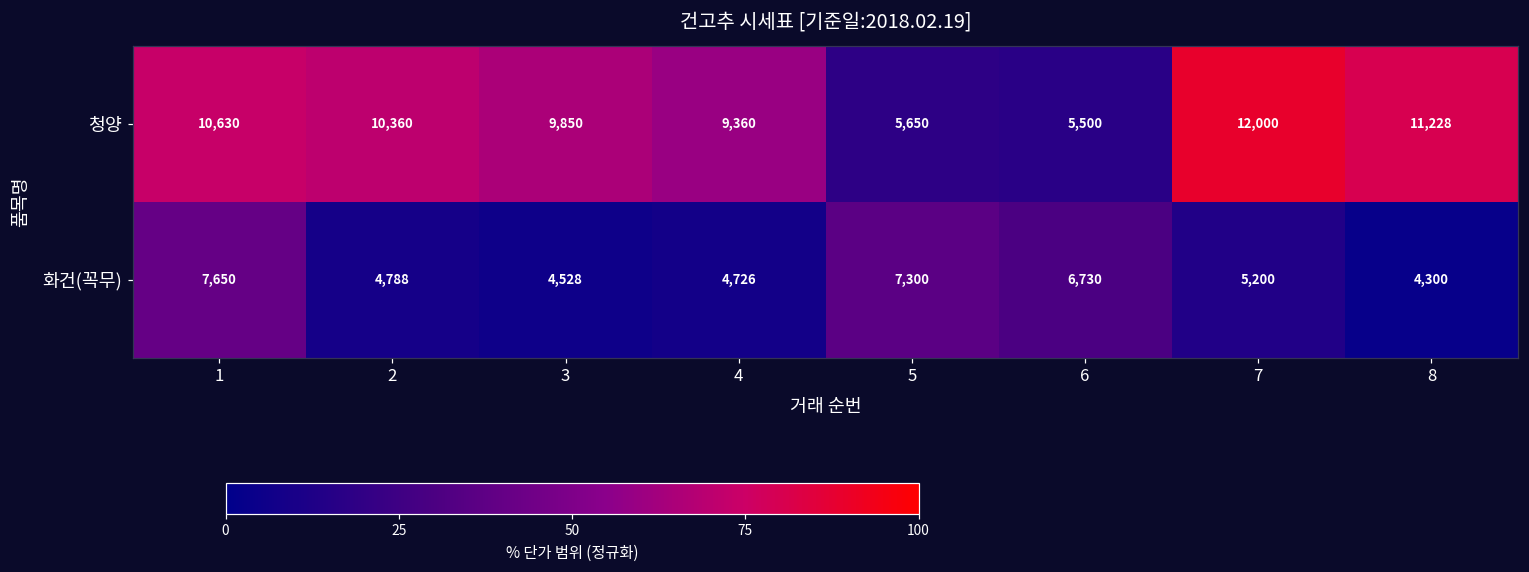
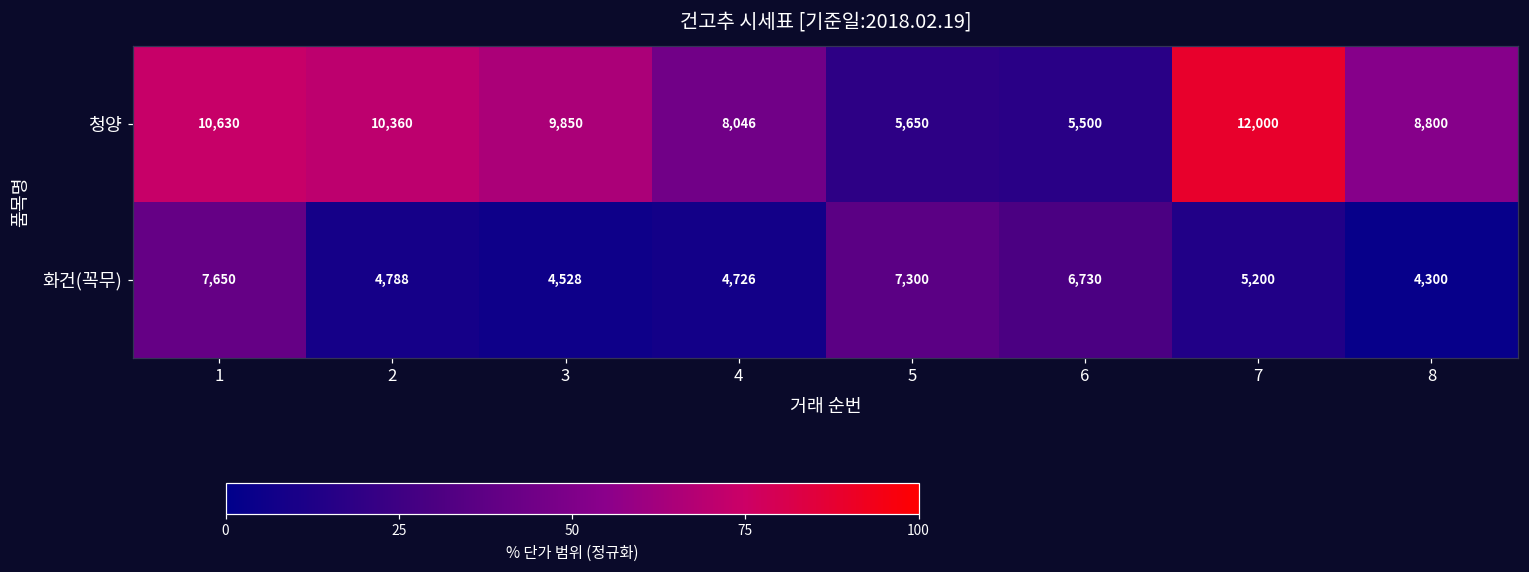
  {
    "청양": {
      "1": "10,630",
      "2": "10,360",
      "3": "9,850",
-     "4": "9,360",
+     "4": "8,046",
      "5": "5,650",
      "6": "5,500",
      "7": "12,000",
-     "8": "11,228"
+     "8": "8,800"
    },
    "화건(꼭무)": {
      "1": "7,650",
      "2": "4,788",
      "3": "4,528",
      "4": "4,726",
      "5": "7,300",
      "6": "6,730",
      "7": "5,200",
      "8": "4,300"
    }
  }
